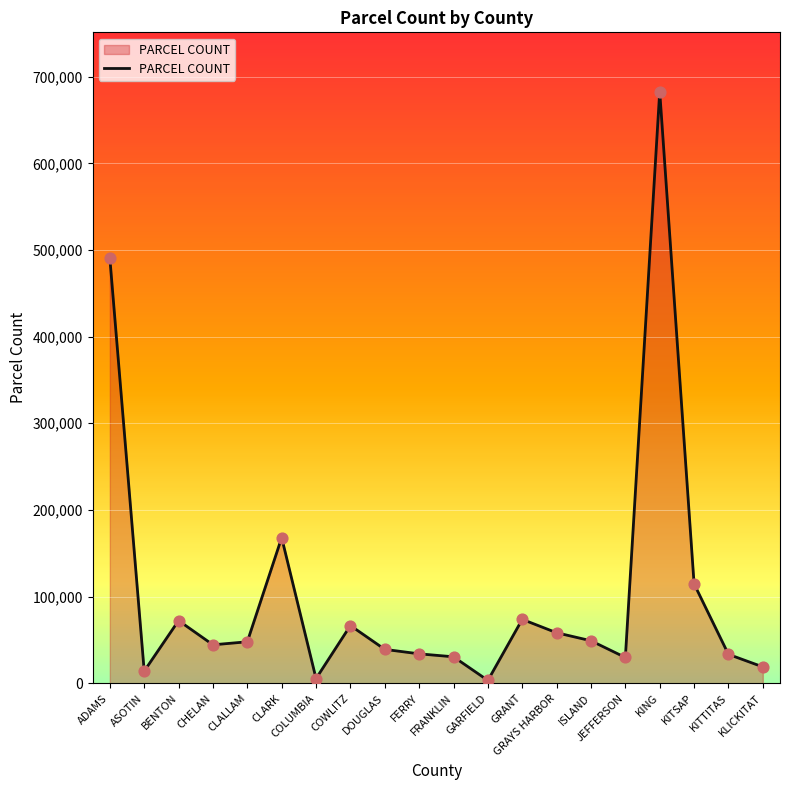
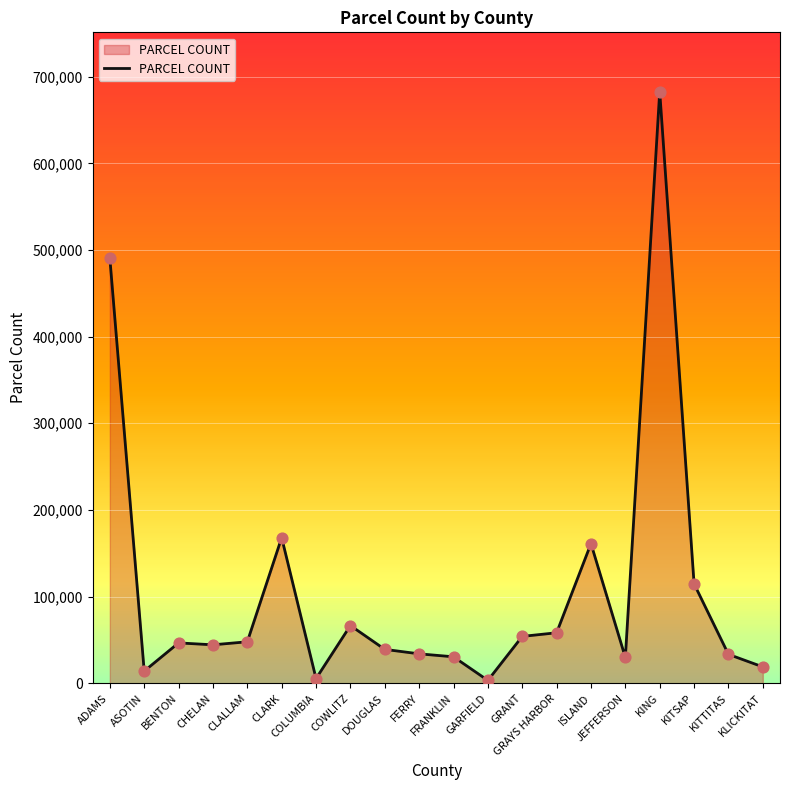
  {
    "ADAMS": "490,000",
    "ASOTIN": "10,000",
-   "BENTON": "70,000",
+   "BENTON": "50,000",
    "CHELAN": "40,000",
    "CLALLAM": "50,000",
    "CLARK": "170,000",
    "COLUMBIA": "10,000",
    "COWLITZ": "70,000",
    "DOUGLAS": "40,000",
    "FERRY": "30,000",
    "FRANKLIN": "30,000",
    "GARFIELD": "0",
-   "GRANT": "70,000",
+   "GRANT": "50,000",
    "GRAYS HARBOR": "60,000",
-   "ISLAND": "50,000",
+   "ISLAND": "160,000",
    "JEFFERSON": "30,000",
    "KING": "680,000",
    "KITSAP": "110,000",
    "KITTITAS": "30,000",
    "KLICKITAT": "20,000"
  }
